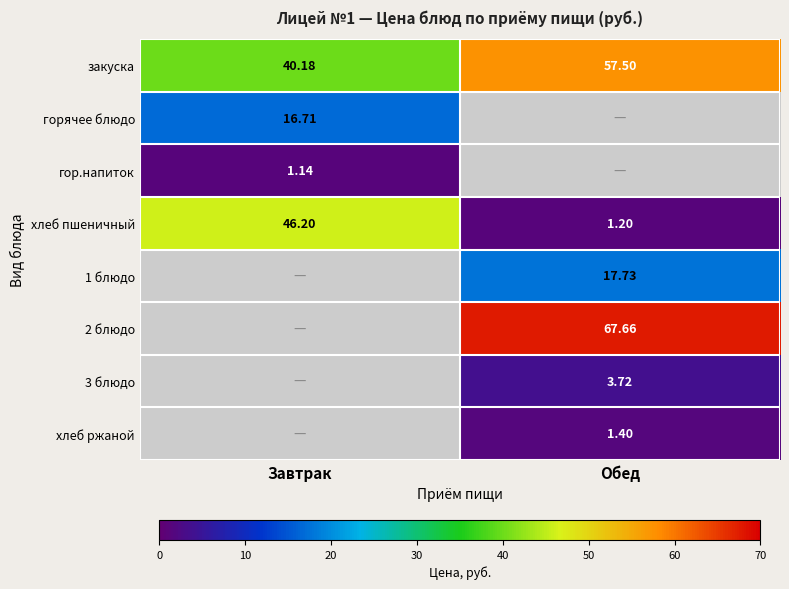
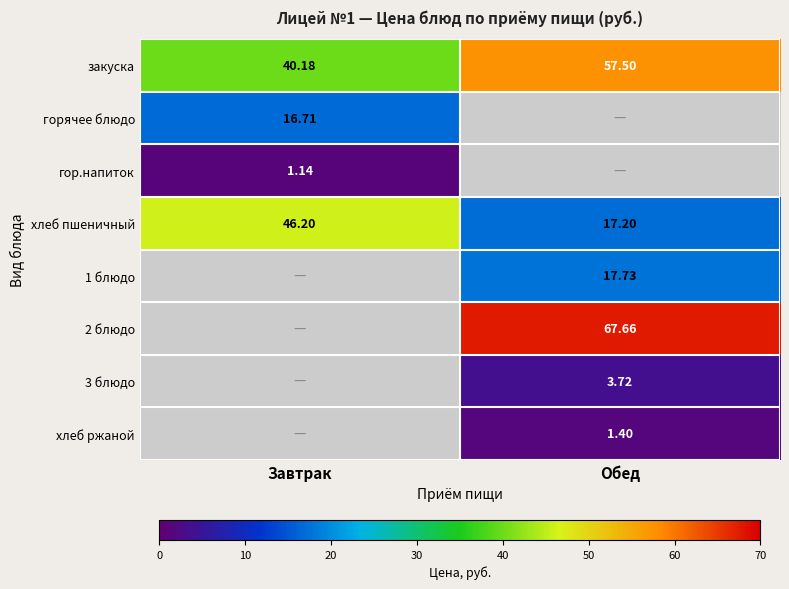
  {
    "закуска": {
      "Завтрак": 40.18,
      "Обед": 57.50
    },
    "горячее блюдо": {
      "Завтрак": 16.71
    },
    "гор.напиток": {
      "Завтрак": 1.14
    },
    "хлеб пшеничный": {
      "Завтрак": 46.20,
-     "Обед": 1.20
+     "Обед": 17.20
    },
    "1 блюдо": {
      "Обед": 17.73
    },
    "2 блюдо": {
      "Обед": 67.66
    },
    "3 блюдо": {
      "Обед": 3.72
    },
    "хлеб ржаной": {
      "Обед": 1.40
    }
  }
